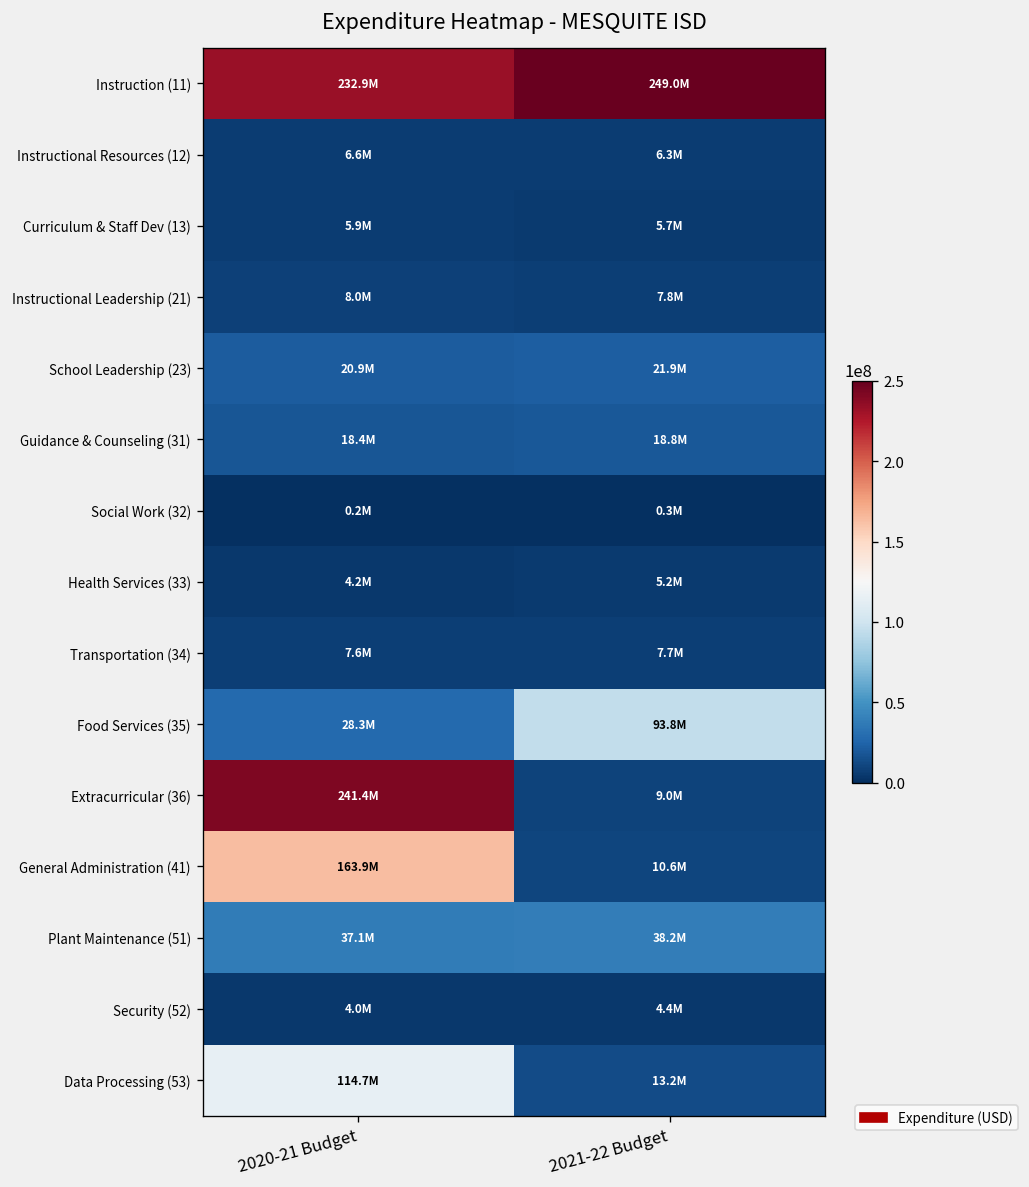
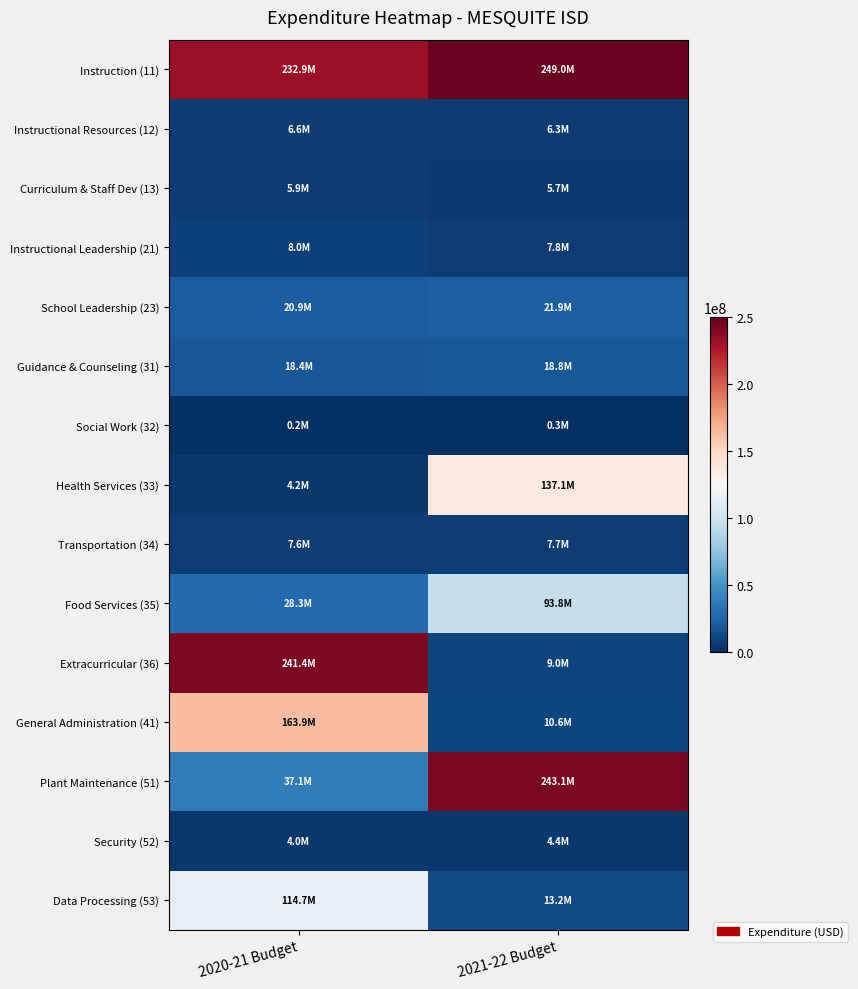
  {
    "Instruction (11)": {
      "2020-21 Budget": "232.9M",
      "2021-22 Budget": "249.0M"
    },
    "Instructional Resources (12)": {
      "2020-21 Budget": "6.6M",
      "2021-22 Budget": "6.3M"
    },
    "Curriculum & Staff Dev (13)": {
      "2020-21 Budget": "5.9M",
      "2021-22 Budget": "5.7M"
    },
    "Instructional Leadership (21)": {
      "2020-21 Budget": "8.0M",
      "2021-22 Budget": "7.8M"
    },
    "School Leadership (23)": {
      "2020-21 Budget": "20.9M",
      "2021-22 Budget": "21.9M"
    },
    "Guidance & Counseling (31)": {
      "2020-21 Budget": "18.4M",
      "2021-22 Budget": "18.8M"
    },
    "Social Work (32)": {
      "2020-21 Budget": "0.2M",
      "2021-22 Budget": "0.3M"
    },
    "Health Services (33)": {
      "2020-21 Budget": "4.2M",
-     "2021-22 Budget": "5.2M"
+     "2021-22 Budget": "137.1M"
    },
    "Transportation (34)": {
      "2020-21 Budget": "7.6M",
      "2021-22 Budget": "7.7M"
    },
    "Food Services (35)": {
      "2020-21 Budget": "28.3M",
      "2021-22 Budget": "93.8M"
    },
    "Extracurricular (36)": {
      "2020-21 Budget": "241.4M",
      "2021-22 Budget": "9.0M"
    },
    "General Administration (41)": {
      "2020-21 Budget": "163.9M",
      "2021-22 Budget": "10.6M"
    },
    "Plant Maintenance (51)": {
      "2020-21 Budget": "37.1M",
-     "2021-22 Budget": "38.2M"
+     "2021-22 Budget": "243.1M"
    },
    "Security (52)": {
      "2020-21 Budget": "4.0M",
      "2021-22 Budget": "4.4M"
    },
    "Data Processing (53)": {
      "2020-21 Budget": "114.7M",
      "2021-22 Budget": "13.2M"
    }
  }
